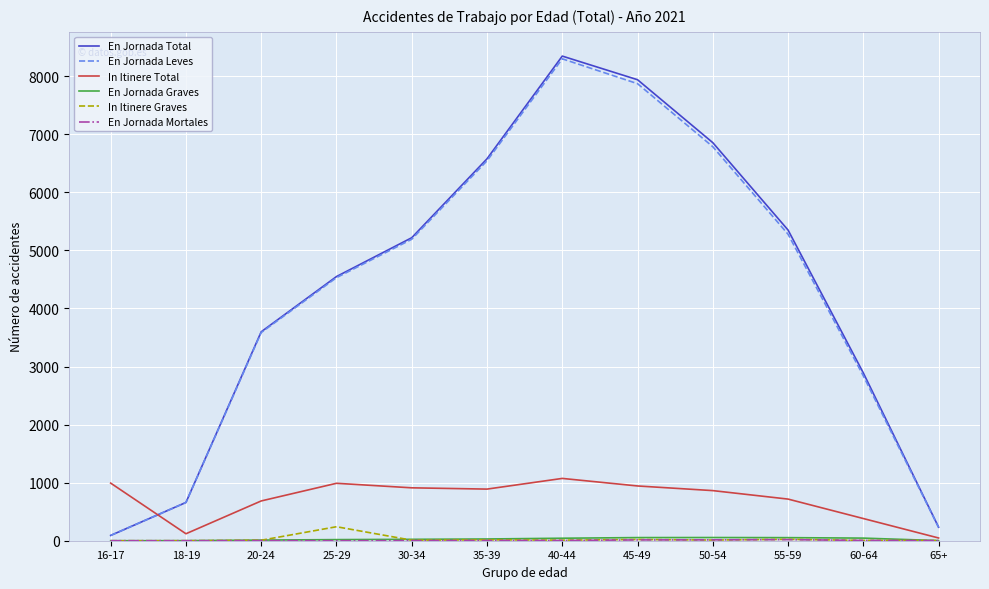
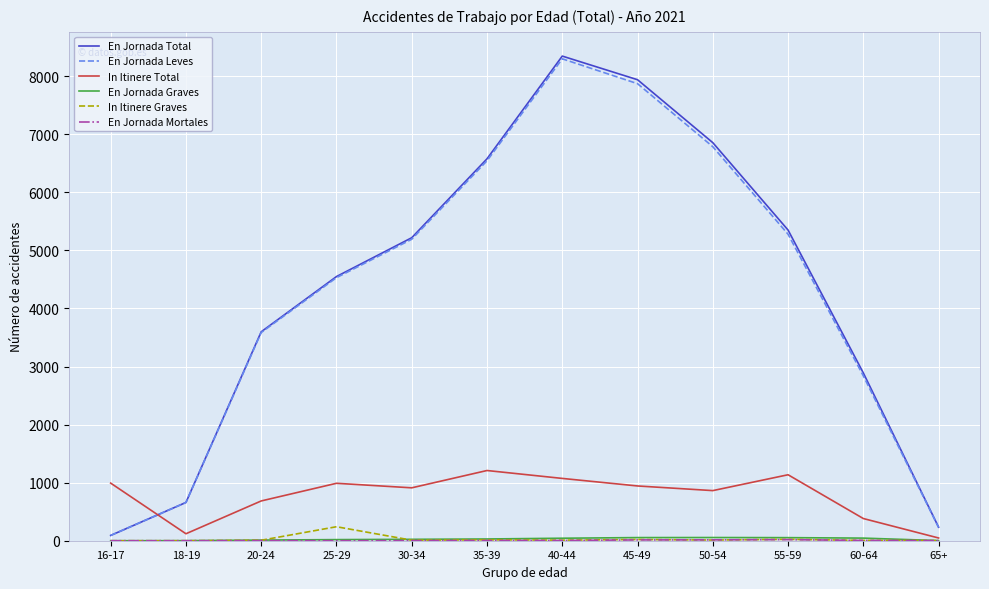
  {
    "En Jornada Total": {
      "40-44": 8300,
      "45-49": 7900,
      "50-54": 6900,
      "55-59": 5400,
      "60-64": 2900
    },
    "En Jornada Leves": {
      "40-44": 8300,
      "45-49": 7900,
      "50-54": 6800,
      "55-59": 5300,
      "60-64": 2800
    },
    "In Itinere Total": {
      "16-17": 1000,
      "18-19": 100,
      "20-24": 700,
      "25-29": 1000,
      "30-34": 900,
-     "35-39": 900,
+     "35-39": 1200,
      "40-44": 1100,
      "45-49": 900,
      "50-54": 900,
-     "55-59": 700,
+     "55-59": 1100,
      "60-64": 400
    },
    "In Itinere Graves": {
      "25-29": 200
    }
  }
